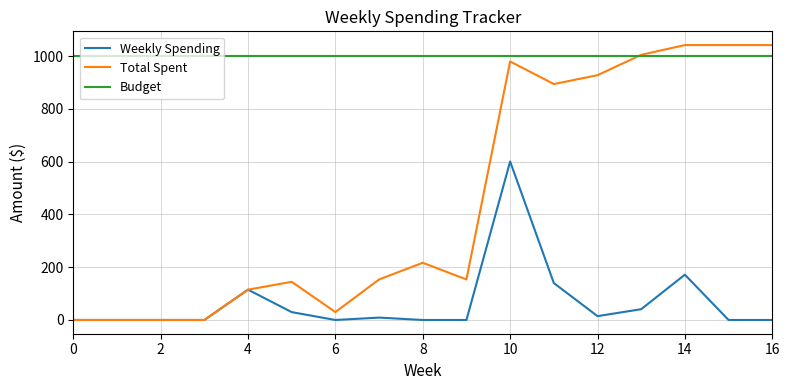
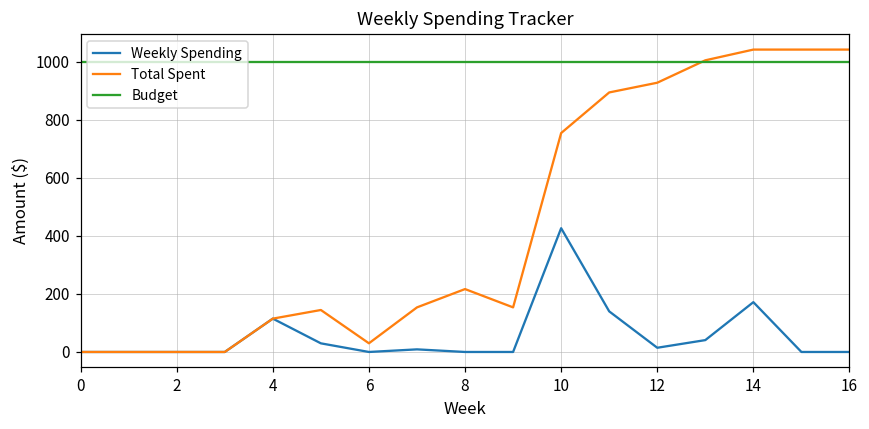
  {
    "Weekly Spending": {
      "6": 0,
      "8": 0,
-     "10": 600,
+     "10": 430,
      "12": 10,
      "14": 170,
      "16": 0
    },
    "Total Spent": {
      "6": 30,
      "8": 220,
-     "10": 980,
+     "10": 750,
      "12": 930,
      "14": 1040,
      "16": 1040
    },
    "Budget": {
      "0": 1000,
      "4": 1000,
      "6": 1000,
      "8": 1000,
      "10": 1000,
      "12": 1000,
      "14": 1000,
      "16": 1000
    }
  }
